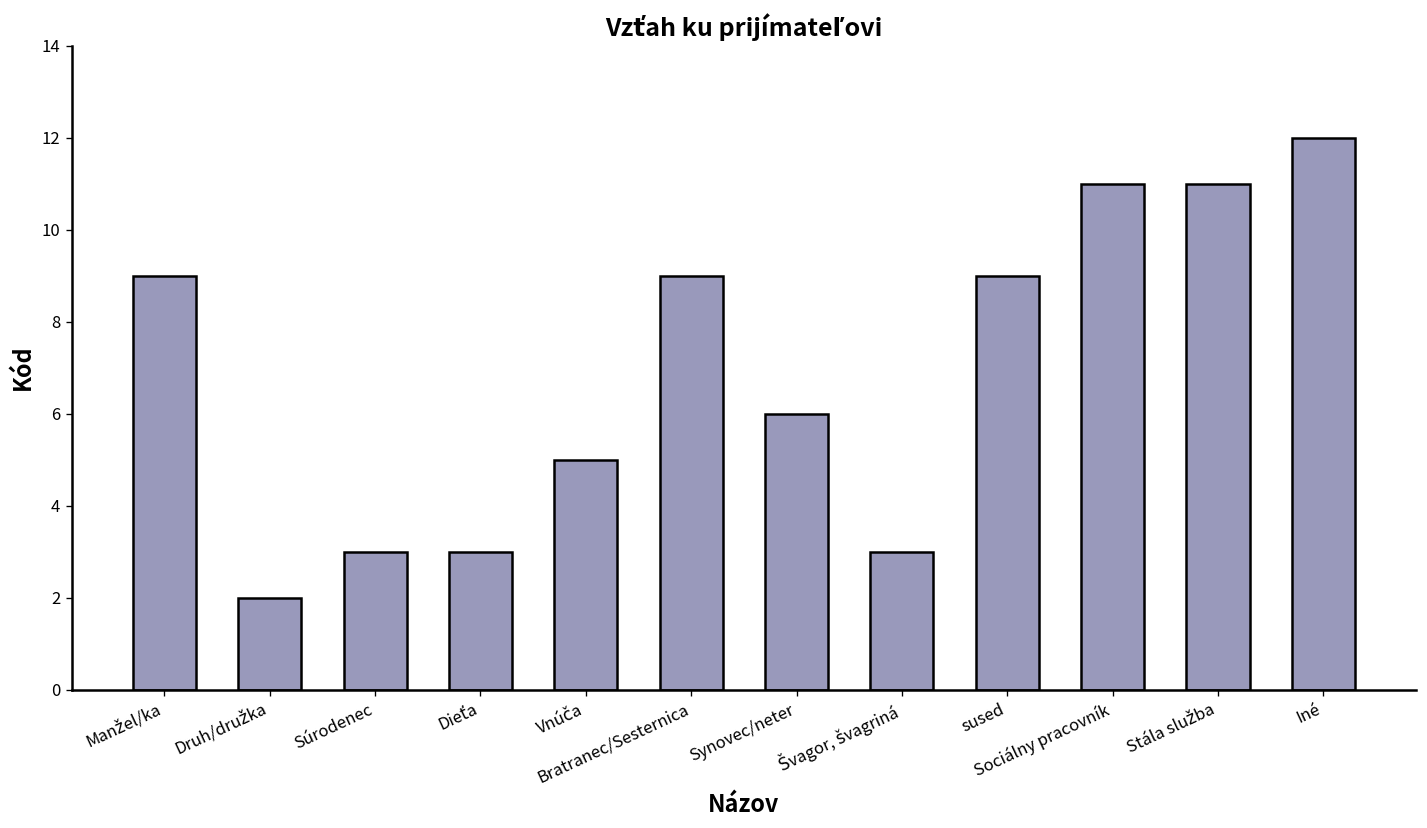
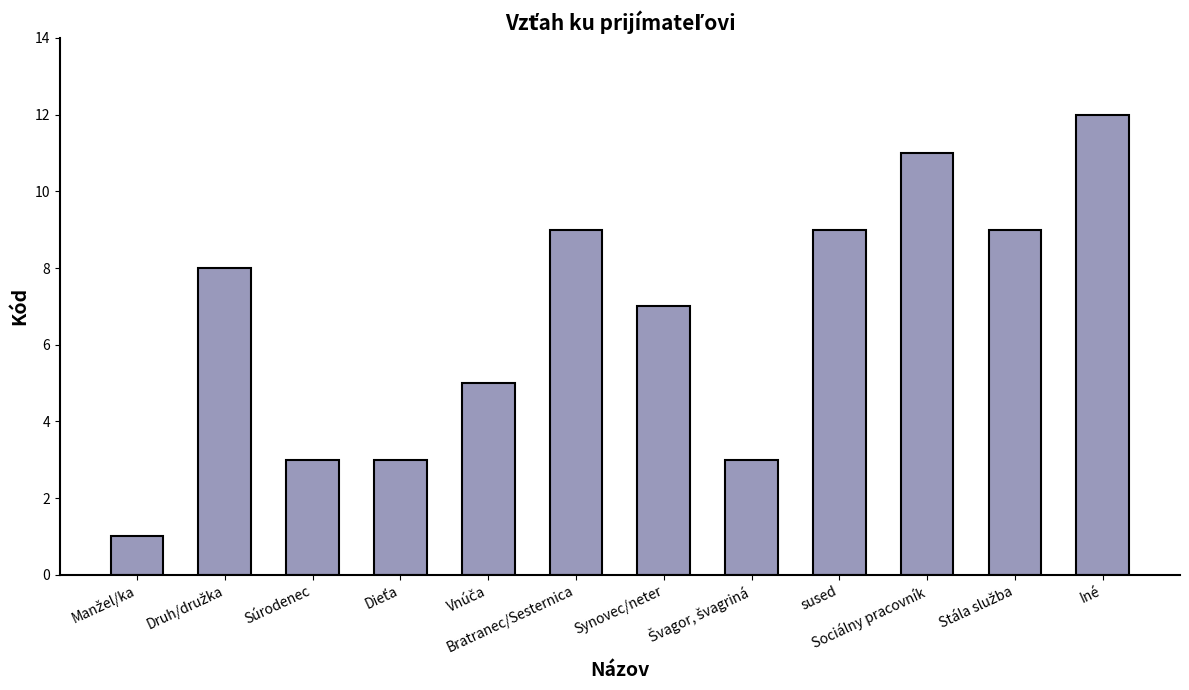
  {
-   "Manžel/ka": 9,
-   "Druh/družka": 2,
+   "Manžel/ka": 1,
+   "Druh/družka": 8,
    "Súrodenec": 3,
    "Dieťa": 3,
    "Vnúča": 5,
    "Bratranec/Sesternica": 9,
-   "Synovec/neter": 6,
+   "Synovec/neter": 7,
    "Švagor, švagriná": 3,
    "sused": 9,
    "Sociálny pracovník": 11,
-   "Stála služba": 11,
+   "Stála služba": 9,
    "Iné": 12
  }
